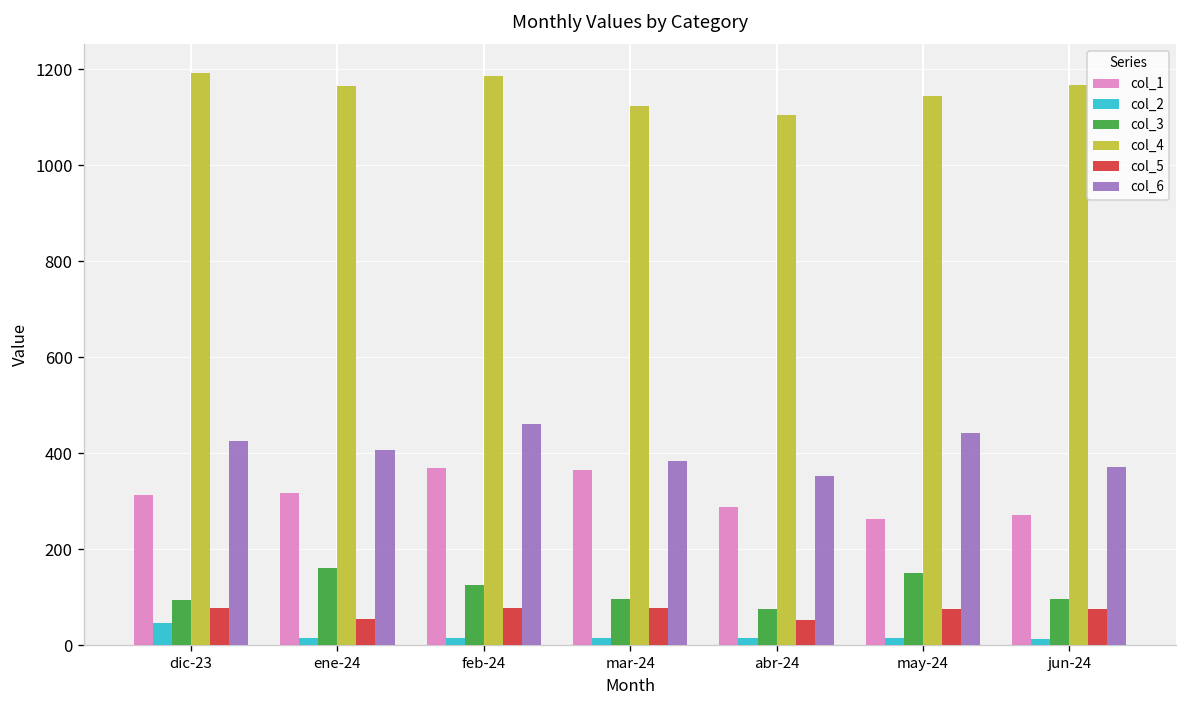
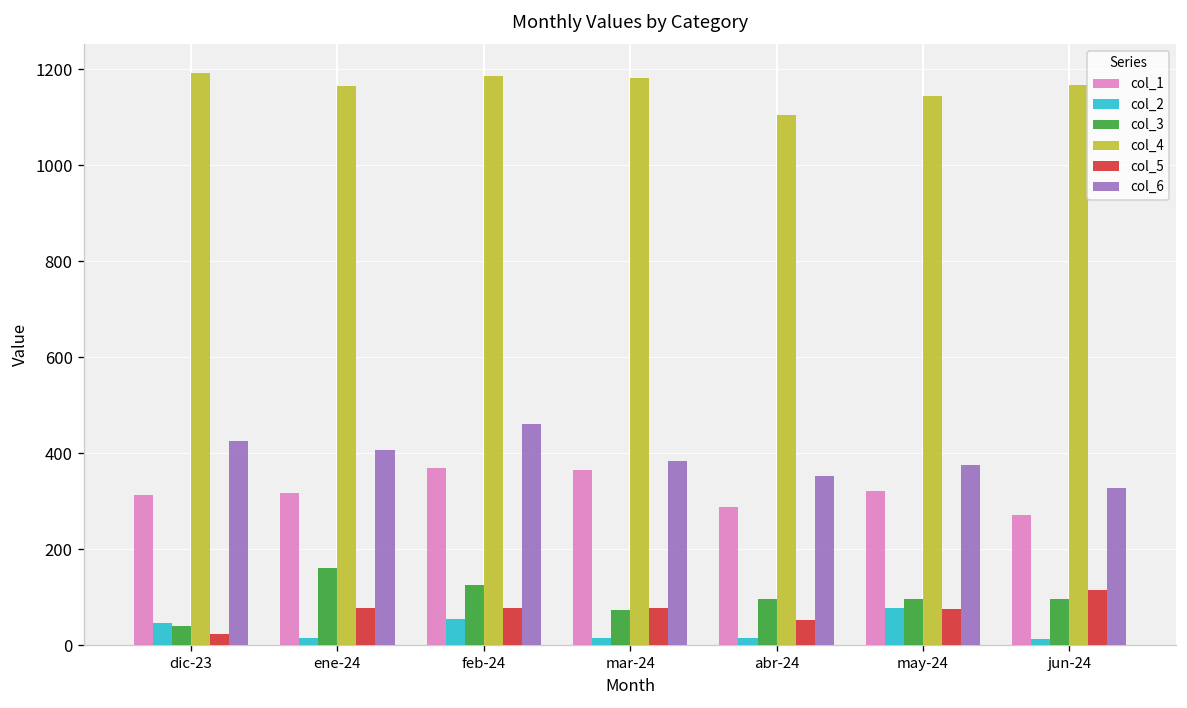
  {
    "col_1": {
      "dic-23": 310,
      "ene-24": 320,
      "feb-24": 370,
      "mar-24": 370,
      "abr-24": 290,
-     "may-24": 260,
+     "may-24": 320,
      "jun-24": 270
    },
    "col_2": {
      "dic-23": 50,
      "ene-24": 10,
-     "feb-24": 10,
+     "feb-24": 50,
      "mar-24": 10,
      "abr-24": 10,
-     "may-24": 10,
+     "may-24": 80,
      "jun-24": 10
    },
    "col_3": {
-     "dic-23": 90,
+     "dic-23": 40,
      "ene-24": 160,
      "feb-24": 130,
-     "mar-24": 100,
-     "abr-24": 80,
-     "may-24": 150,
+     "mar-24": 70,
+     "abr-24": 100,
+     "may-24": 100,
      "jun-24": 100
    },
    "col_4": {
      "dic-23": 1190,
      "ene-24": 1160,
      "feb-24": 1190,
-     "mar-24": 1120,
+     "mar-24": 1180,
      "abr-24": 1100,
      "may-24": 1140,
      "jun-24": 1170
    },
    "col_5": {
-     "dic-23": 80,
-     "ene-24": 50,
+     "dic-23": 20,
+     "ene-24": 80,
      "feb-24": 80,
      "mar-24": 80,
      "abr-24": 50,
      "may-24": 80,
-     "jun-24": 80
+     "jun-24": 110
    },
    "col_6": {
      "dic-23": 430,
      "ene-24": 410,
      "feb-24": 460,
      "mar-24": 380,
      "abr-24": 350,
-     "may-24": 440,
-     "jun-24": 370
+     "may-24": 380,
+     "jun-24": 330
    }
  }
